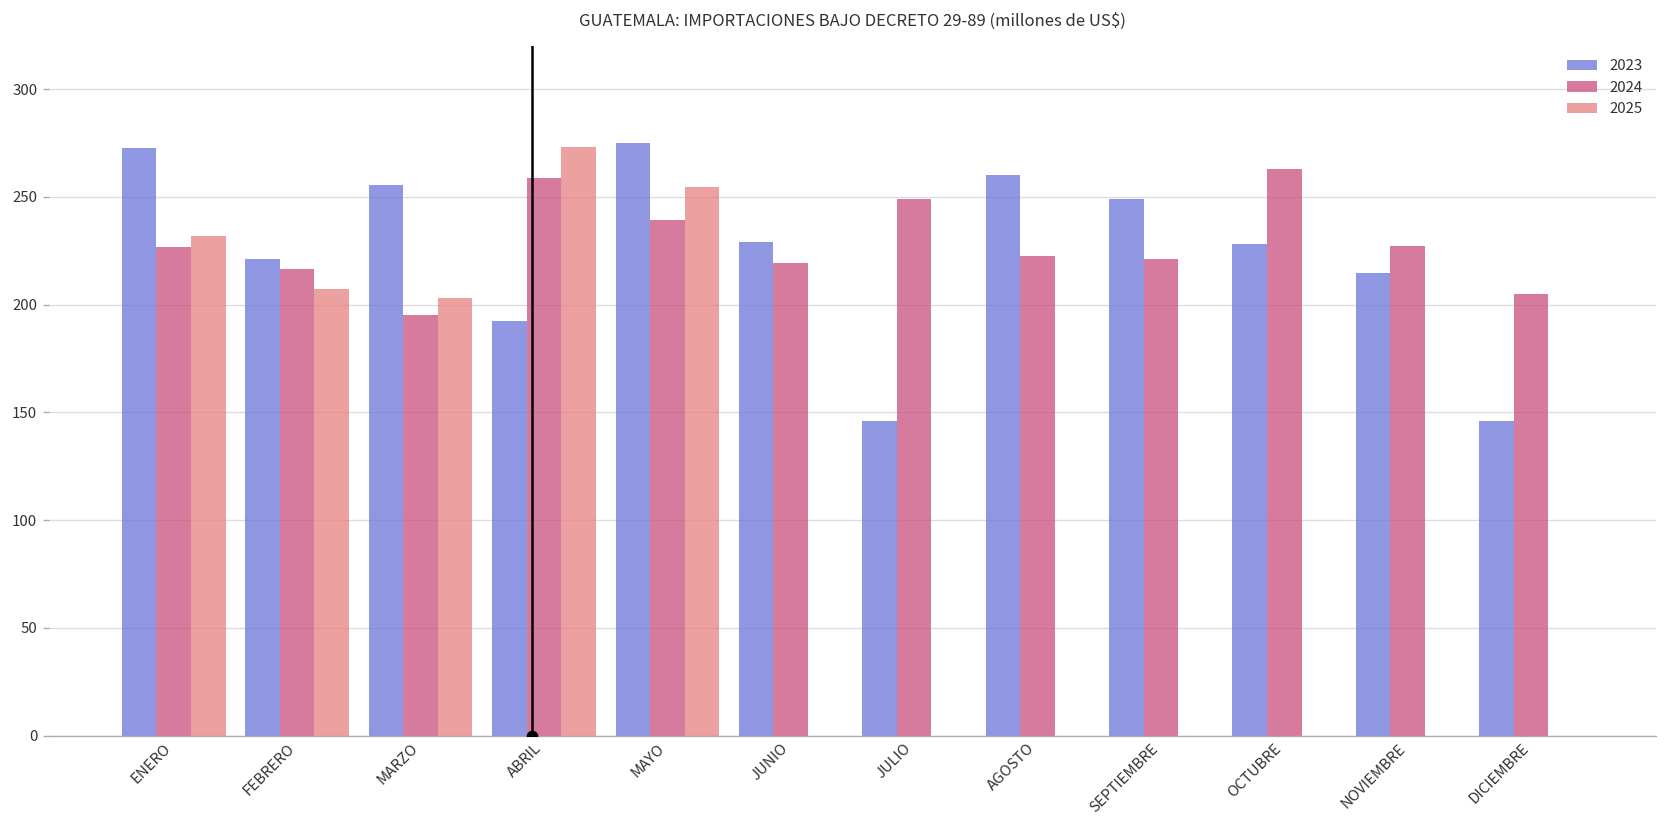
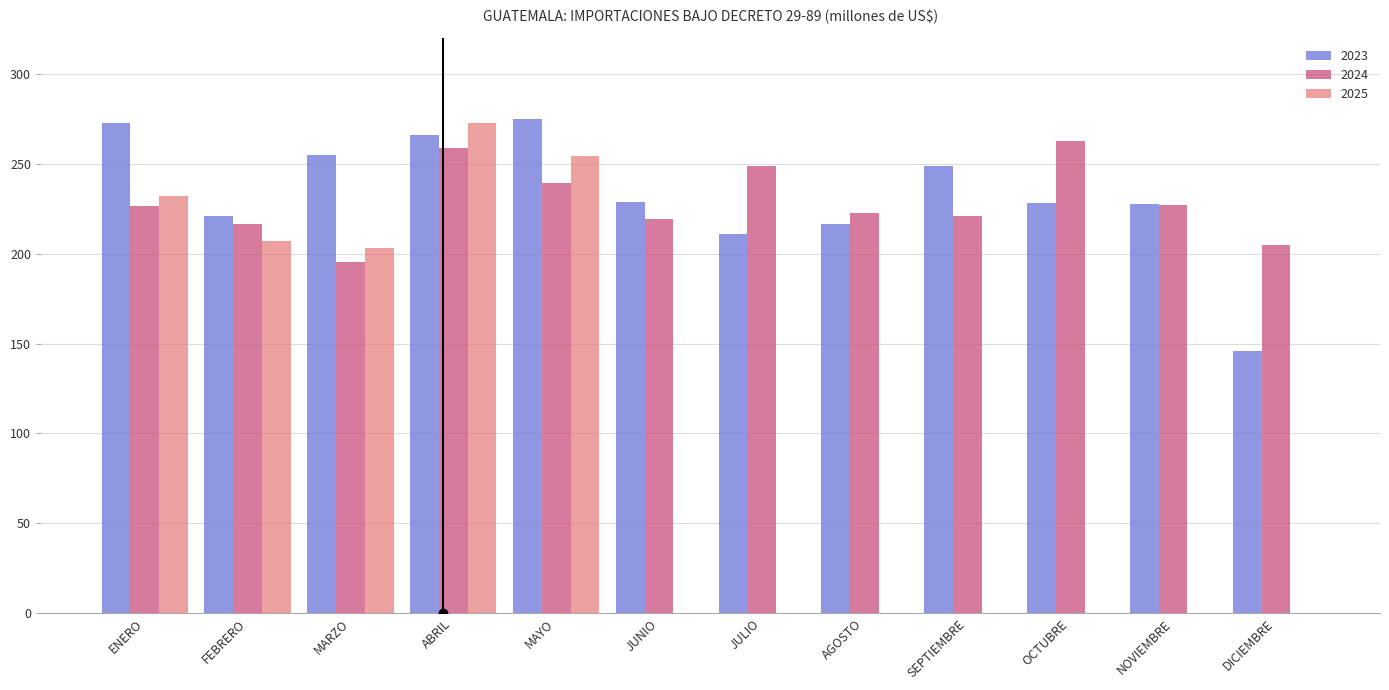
  {
    "2023": {
      "ENERO": 273,
      "FEBRERO": 221,
      "MARZO": 255,
-     "ABRIL": 192,
+     "ABRIL": 266,
      "MAYO": 275,
      "JUNIO": 229,
-     "JULIO": 146,
-     "AGOSTO": 260,
+     "JULIO": 211,
+     "AGOSTO": 217,
      "SEPTIEMBRE": 249,
      "OCTUBRE": 228,
-     "NOVIEMBRE": 215,
+     "NOVIEMBRE": 228,
      "DICIEMBRE": 146
    }
  }
